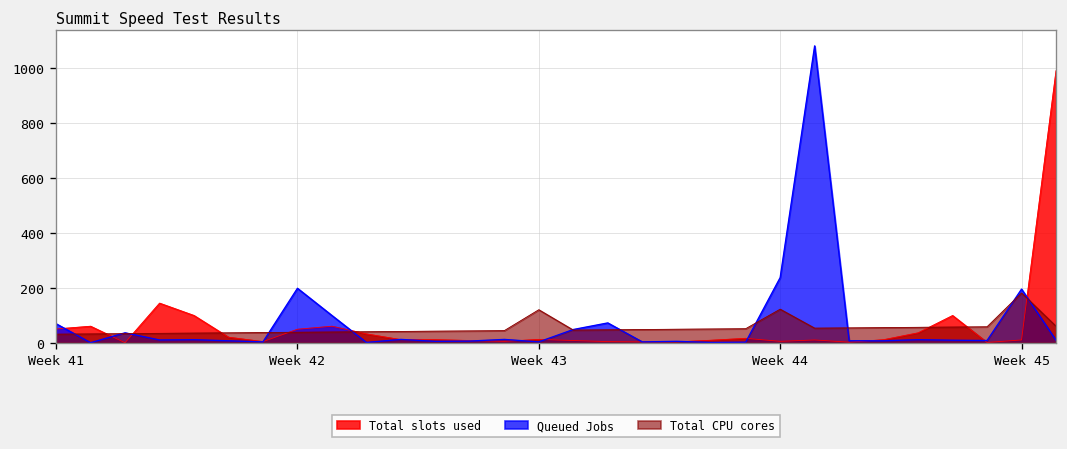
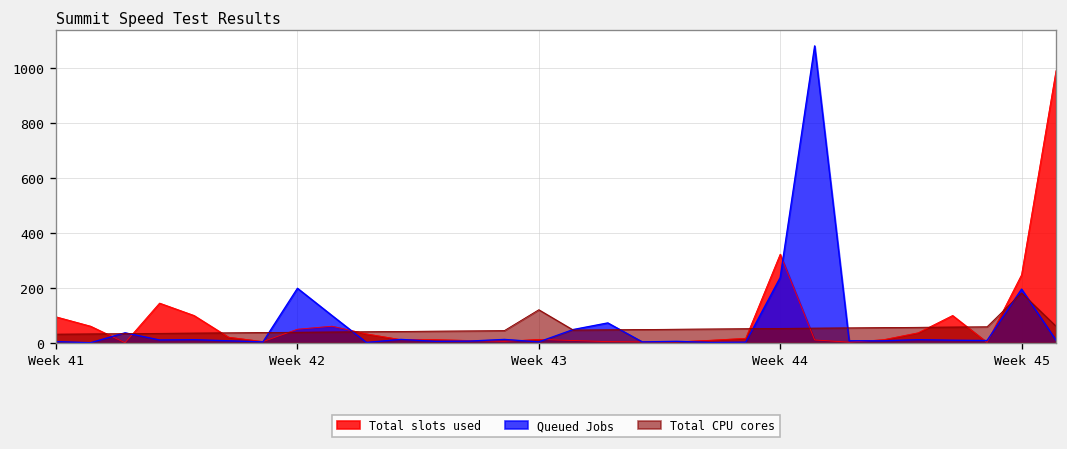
  {
    "Total slots used": {
-     "Week 41": 50,
-     "Week 44": 10,
-     "Week 45": 10
+     "Week 41": 90,
+     "Week 44": 320,
+     "Week 45": 250
    },
    "Queued Jobs": {
-     "Week 41": 70,
+     "Week 41": 0,
      "Week 42": 200,
      "Week 44": 240,
      "Week 45": 200
    },
    "Total CPU cores": {
      "Week 41": 30,
      "Week 43": 120,
-     "Week 44": 120,
+     "Week 44": 50,
      "Week 45": 180
    }
  }
